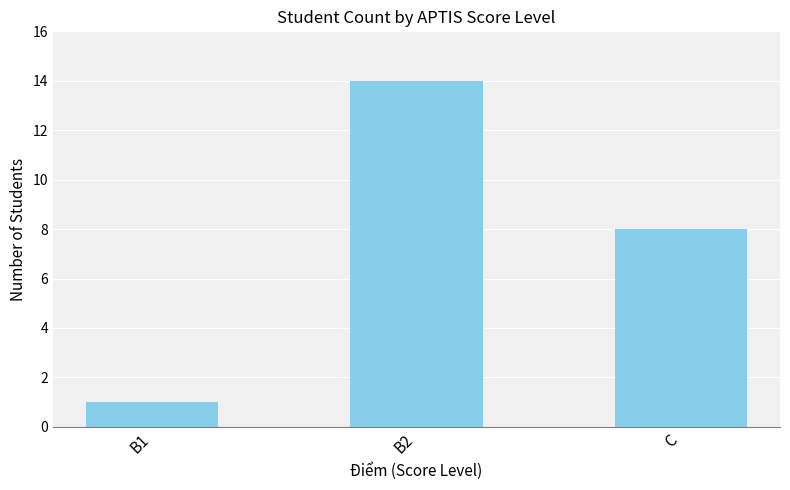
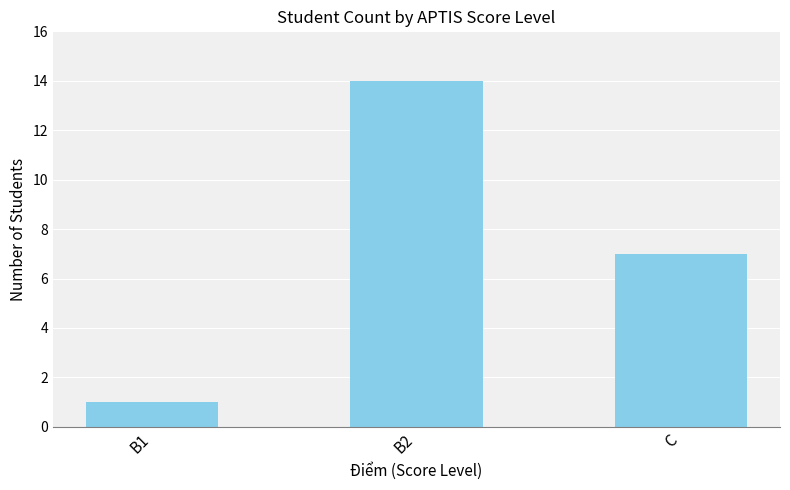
  {
    "B1": 1,
    "B2": 14,
-   "C": 8
+   "C": 7
  }
